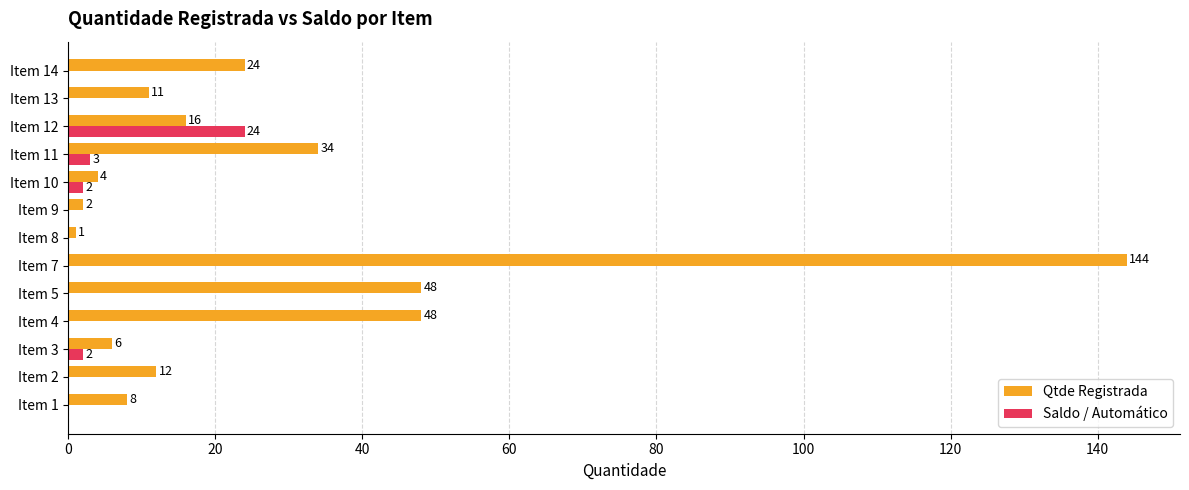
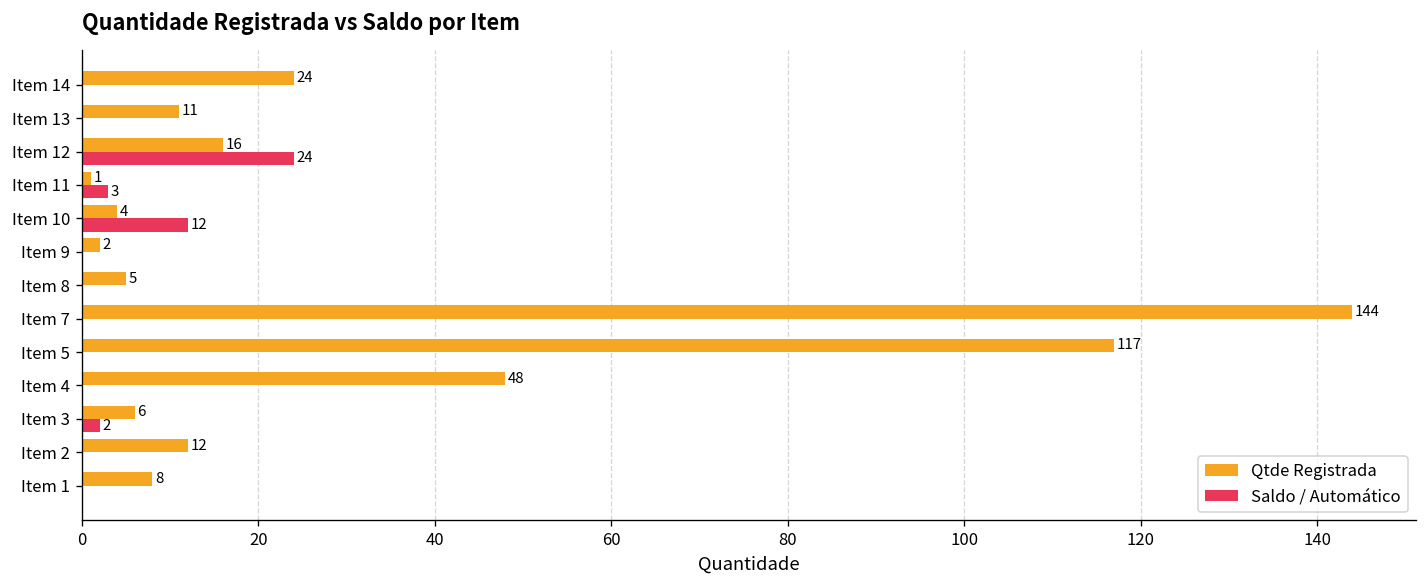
  {
    "Qtde Registrada": {
      "Item 14": 24,
      "Item 13": 11,
      "Item 12": 16,
-     "Item 11": 34,
+     "Item 11": 1,
      "Item 10": 4,
      "Item 9": 2,
-     "Item 8": 1,
+     "Item 8": 5,
      "Item 7": 144,
-     "Item 5": 48,
+     "Item 5": 117,
      "Item 4": 48,
      "Item 3": 6,
      "Item 2": 12,
      "Item 1": 8
    },
    "Saldo / Automático": {
      "Item 12": 24,
      "Item 11": 3,
-     "Item 10": 2,
+     "Item 10": 12,
      "Item 3": 2
    }
  }
